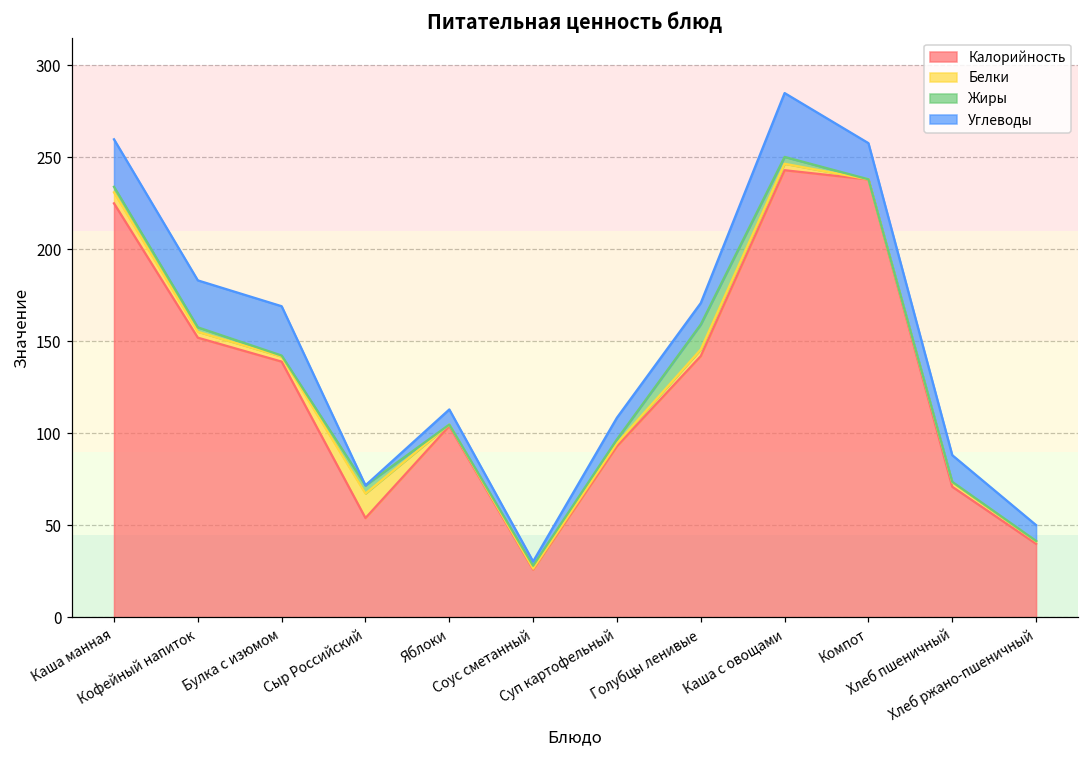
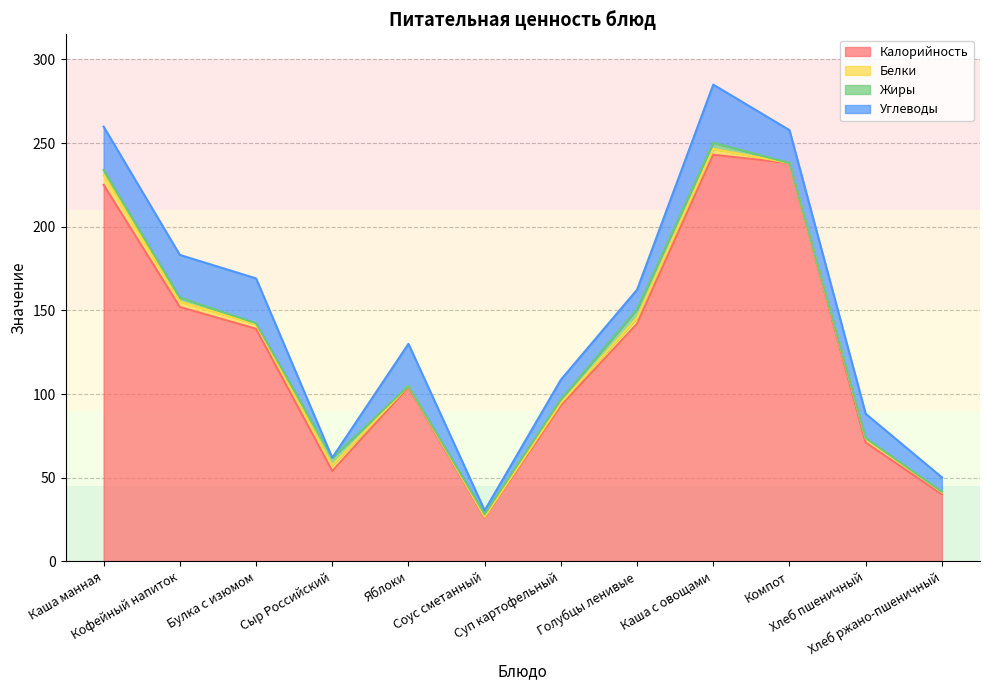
  {
    "Калорийность": {
      "Каша манная": 225,
      "Кофейный напиток": 152,
      "Булка с изюмом": 139,
      "Сыр Российский": 54,
      "Суп картофельный": 93,
      "Голубцы ленивые": 142,
      "Каша с овощами": 243,
      "Хлеб пшеничный": 71
    },
    "Белки": {
      "Каша манная": 6,
      "Кофейный напиток": 3,
-     "Сыр Российский": 13,
+     "Сыр Российский": 3,
      "Суп картофельный": 2,
      "Голубцы ленивые": 4,
      "Каша с овощами": 4
    },
    "Жиры": {
      "Каша манная": 3,
      "Кофейный напиток": 2,
      "Соус сметанный": 2,
      "Суп картофельный": 2,
-     "Голубцы ленивые": 14,
+     "Голубцы ленивые": 5,
      "Каша с овощами": 4
    },
    "Углеводы": {
      "Каша манная": 26,
      "Кофейный напиток": 26,
      "Булка с изюмом": 27,
-     "Яблоки": 8,
+     "Яблоки": 25,
      "Соус сметанный": 2,
      "Суп картофельный": 12,
      "Голубцы ленивые": 12,
      "Каша с овощами": 35,
      "Компот": 20,
      "Хлеб пшеничный": 15,
      "Хлеб ржано-пшеничный": 9
    }
  }
